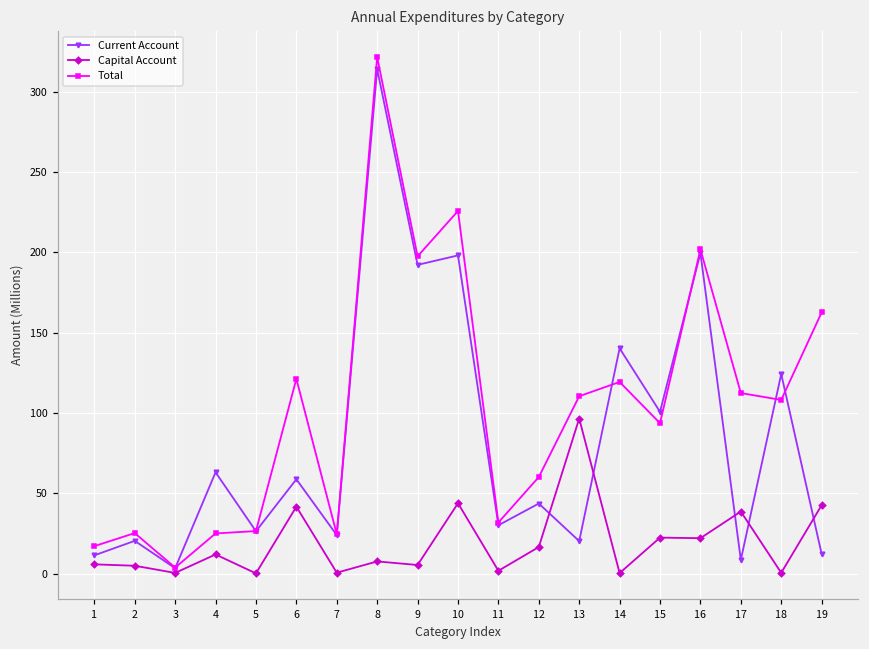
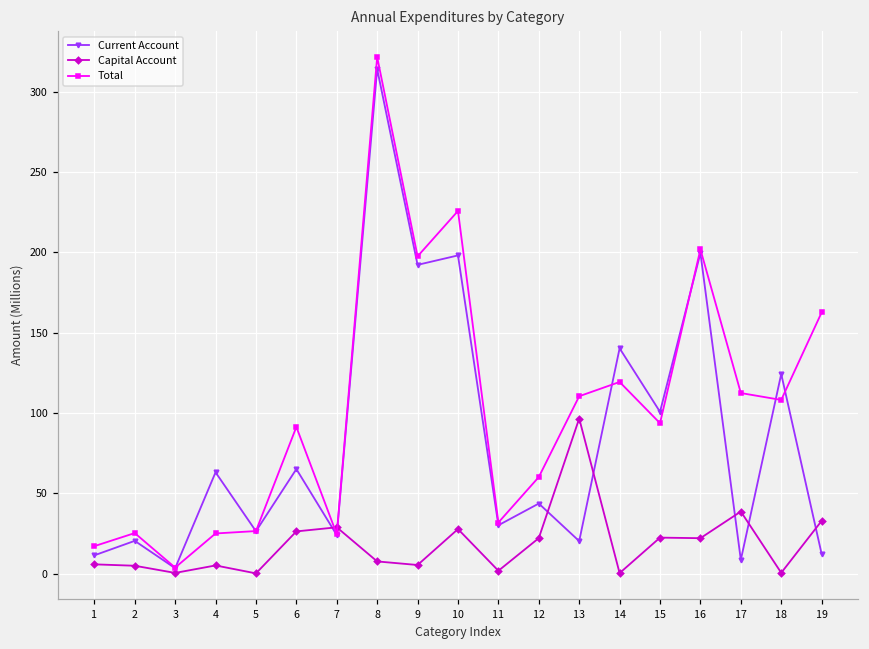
  {
    "Current Account": {
      "1": 11,
      "2": 20,
      "4": 63,
-     "6": 59,
+     "6": 65,
      "8": 314,
      "9": 192,
      "10": 198,
      "12": 44,
      "13": 20,
      "14": 140,
      "15": 101,
      "16": 200,
      "17": 8,
      "18": 124,
      "19": 12
    },
    "Capital Account": {
      "1": 6,
      "2": 5,
      "3": 0,
-     "4": 12,
+     "4": 5,
      "5": 0,
-     "6": 42,
-     "7": 1,
+     "6": 26,
+     "7": 29,
      "8": 8,
      "9": 5,
-     "10": 44,
+     "10": 28,
      "11": 2,
-     "12": 16,
+     "12": 22,
      "13": 97,
      "14": 0,
      "15": 22,
      "16": 22,
      "17": 39,
      "18": 0,
-     "19": 43
+     "19": 33
    },
    "Total": {
      "1": 17,
      "2": 25,
      "4": 25,
-     "6": 121,
+     "6": 91,
      "8": 322,
      "9": 198,
      "10": 226,
      "12": 60,
      "13": 110,
      "14": 119,
      "15": 94,
      "16": 202,
      "17": 112,
      "18": 108,
      "19": 163
    }
  }
